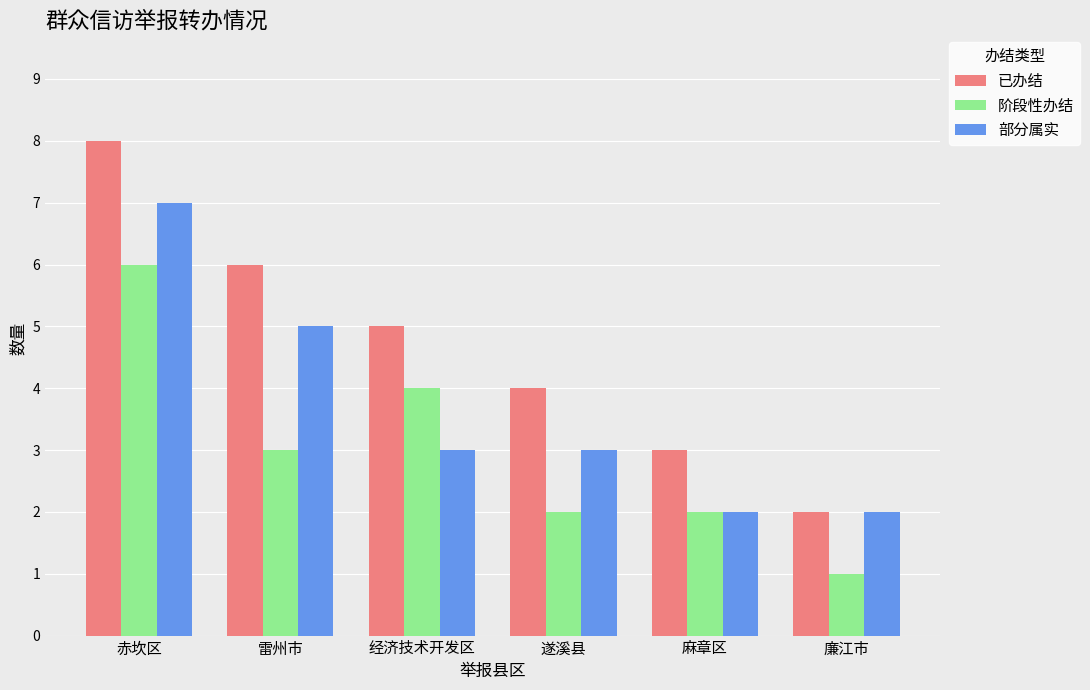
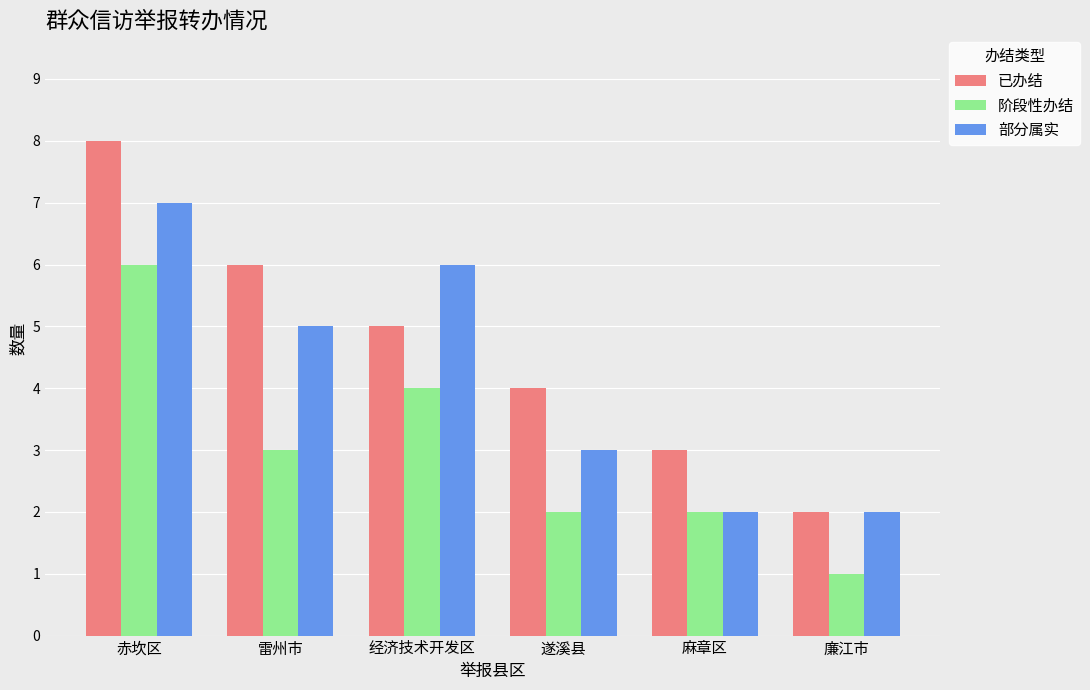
  {
    "已办结": {
      "赤坎区": 8,
      "雷州市": 6,
      "经济技术开发区": 5,
      "遂溪县": 4,
      "麻章区": 3,
      "廉江市": 2
    },
    "阶段性办结": {
      "赤坎区": 6,
      "雷州市": 3,
      "经济技术开发区": 4,
      "遂溪县": 2,
      "麻章区": 2,
      "廉江市": 1
    },
    "部分属实": {
      "赤坎区": 7,
      "雷州市": 5,
-     "经济技术开发区": 3,
+     "经济技术开发区": 6,
      "遂溪县": 3,
      "麻章区": 2,
      "廉江市": 2
    }
  }
